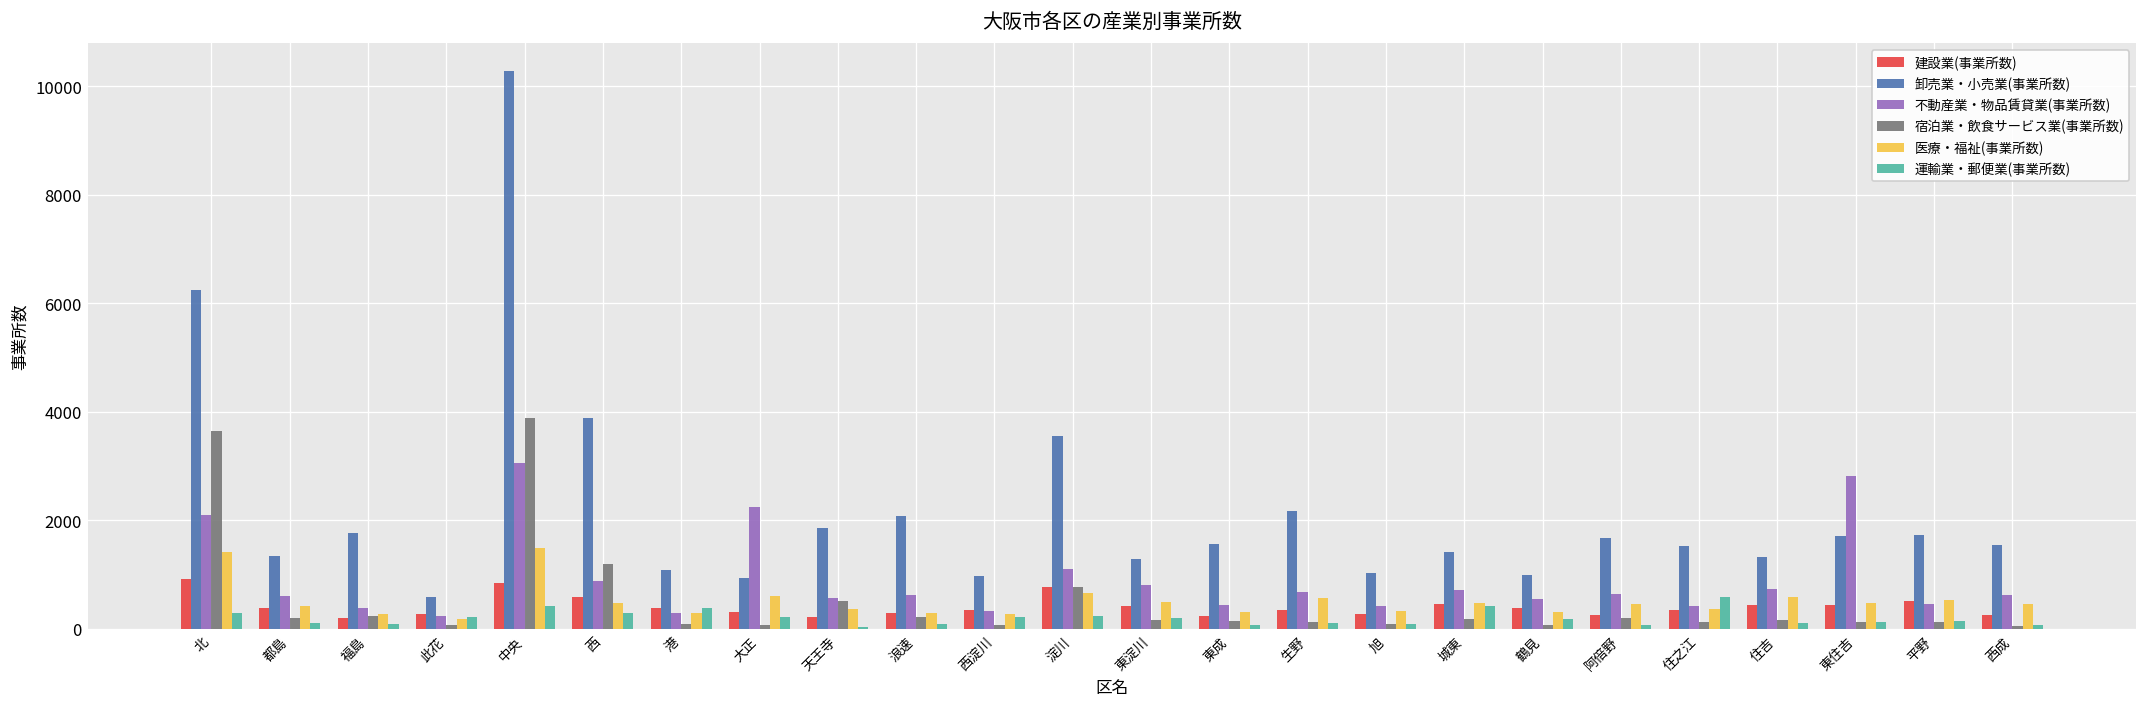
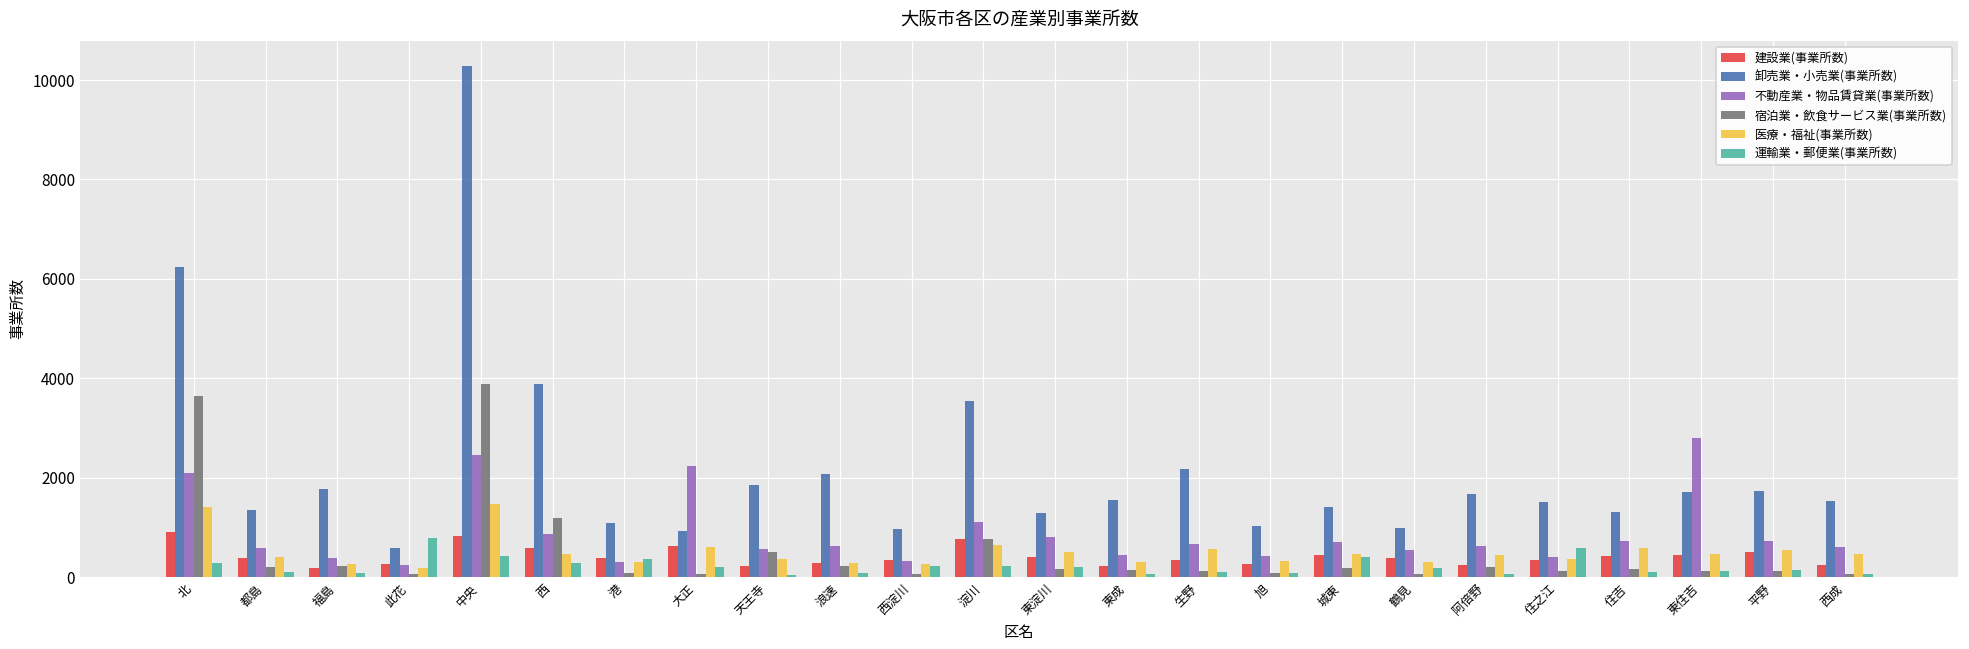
  {
    "建設業(事業所数)": {
      "北": 900,
      "都島": 400,
      "福島": 200,
      "此花": 300,
      "中央": 800,
      "西": 600,
      "港": 400,
-     "大正": 300,
+     "大正": 600,
      "天王寺": 200,
      "浪速": 300,
      "西淀川": 300,
      "淀川": 800,
      "東淀川": 400,
      "東成": 200,
      "生野": 300,
      "旭": 300,
      "城東": 400,
      "鶴見": 400,
      "阿倍野": 200,
      "住之江": 300,
      "住吉": 400,
      "東住吉": 400,
      "平野": 500,
      "西成": 200
    },
    "卸売業・小売業(事業所数)": {
      "北": 6200,
      "都島": 1300,
      "福島": 1800,
      "此花": 600,
      "中央": 10300,
      "西": 3900,
      "港": 1100,
      "大正": 900,
      "天王寺": 1800,
      "浪速": 2100,
      "西淀川": 1000,
      "淀川": 3500,
      "東淀川": 1300,
      "東成": 1600,
      "生野": 2200,
      "旭": 1000,
      "城東": 1400,
      "鶴見": 1000,
      "阿倍野": 1700,
      "住之江": 1500,
      "住吉": 1300,
      "東住吉": 1700,
      "平野": 1700,
      "西成": 1500
    },
    "不動産業・物品賃貸業(事業所数)": {
      "北": 2100,
      "都島": 600,
      "福島": 400,
      "此花": 200,
-     "中央": 3100,
+     "中央": 2500,
      "西": 900,
      "港": 300,
      "大正": 2200,
      "天王寺": 600,
      "浪速": 600,
      "西淀川": 300,
      "淀川": 1100,
      "東淀川": 800,
      "東成": 400,
      "生野": 700,
      "旭": 400,
      "城東": 700,
      "鶴見": 500,
      "阿倍野": 600,
      "住之江": 400,
      "住吉": 700,
      "東住吉": 2800,
-     "平野": 400,
+     "平野": 700,
      "西成": 600
    },
    "宿泊業・飲食サービス業(事業所数)": {
      "北": 3600,
      "都島": 200,
      "福島": 200,
      "此花": 100,
      "中央": 3900,
      "西": 1200,
      "港": 100,
      "大正": 100,
      "天王寺": 500,
      "浪速": 200,
      "西淀川": 100,
      "淀川": 800,
      "東淀川": 200,
      "東成": 100,
      "生野": 100,
      "旭": 100,
      "城東": 200,
      "鶴見": 100,
      "阿倍野": 200,
      "住之江": 100,
      "住吉": 200,
      "東住吉": 100,
      "平野": 100,
      "西成": 100
    },
    "医療・福祉(事業所数)": {
      "北": 1400,
      "都島": 400,
      "福島": 300,
      "此花": 200,
      "中央": 1500,
      "西": 500,
      "港": 300,
      "大正": 600,
      "天王寺": 400,
      "浪速": 300,
      "西淀川": 300,
      "淀川": 700,
      "東淀川": 500,
      "東成": 300,
      "生野": 600,
      "旭": 300,
      "城東": 500,
      "鶴見": 300,
      "阿倍野": 500,
      "住之江": 400,
      "住吉": 600,
      "東住吉": 500,
      "平野": 500,
      "西成": 500
    },
    "運輸業・郵便業(事業所数)": {
      "北": 300,
      "都島": 100,
      "福島": 100,
-     "此花": 200,
+     "此花": 800,
      "中央": 400,
      "西": 300,
      "港": 400,
      "大正": 200,
      "浪速": 100,
      "西淀川": 200,
      "淀川": 200,
      "東淀川": 200,
      "東成": 100,
      "生野": 100,
      "旭": 100,
      "城東": 400,
      "鶴見": 200,
      "阿倍野": 100,
      "住之江": 600,
      "住吉": 100,
      "東住吉": 100,
      "平野": 100,
      "西成": 100
    }
  }
